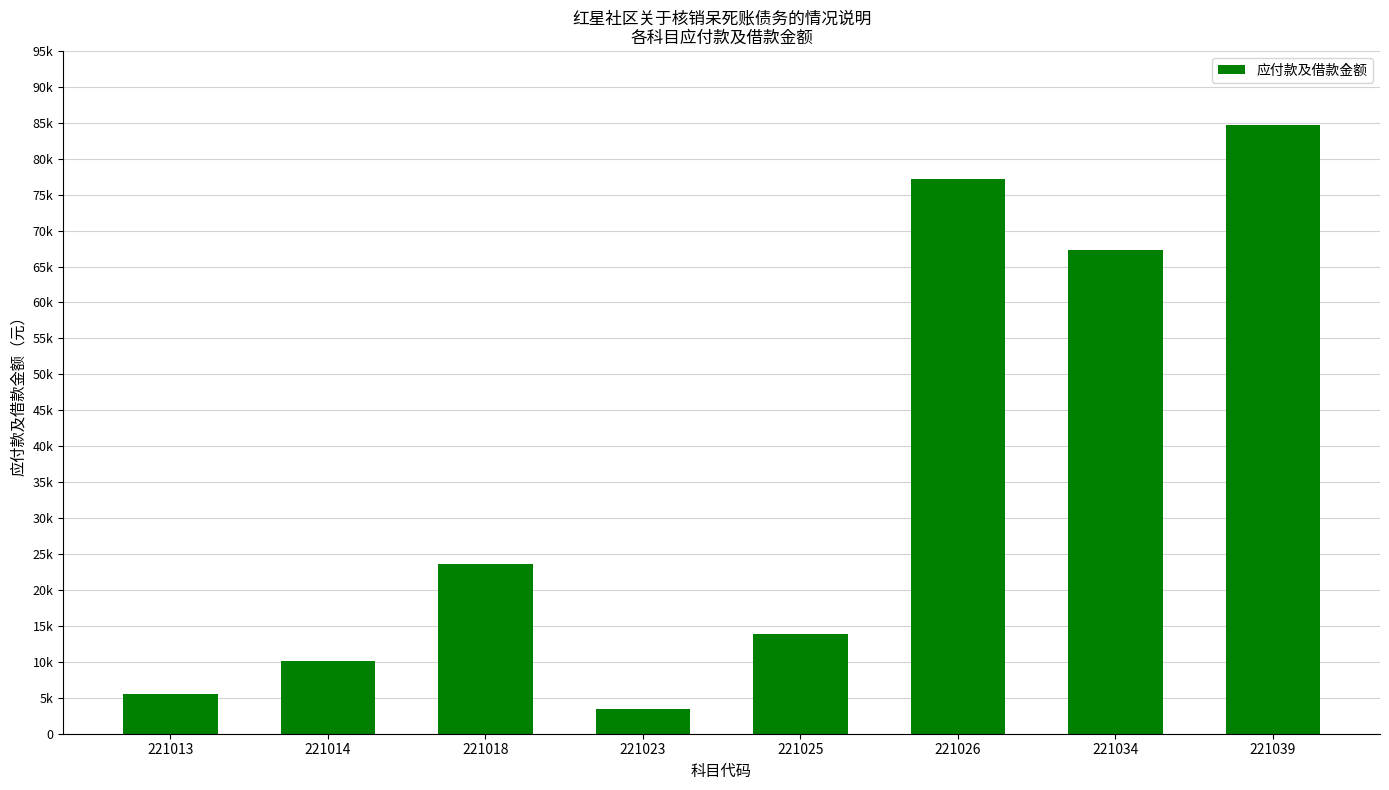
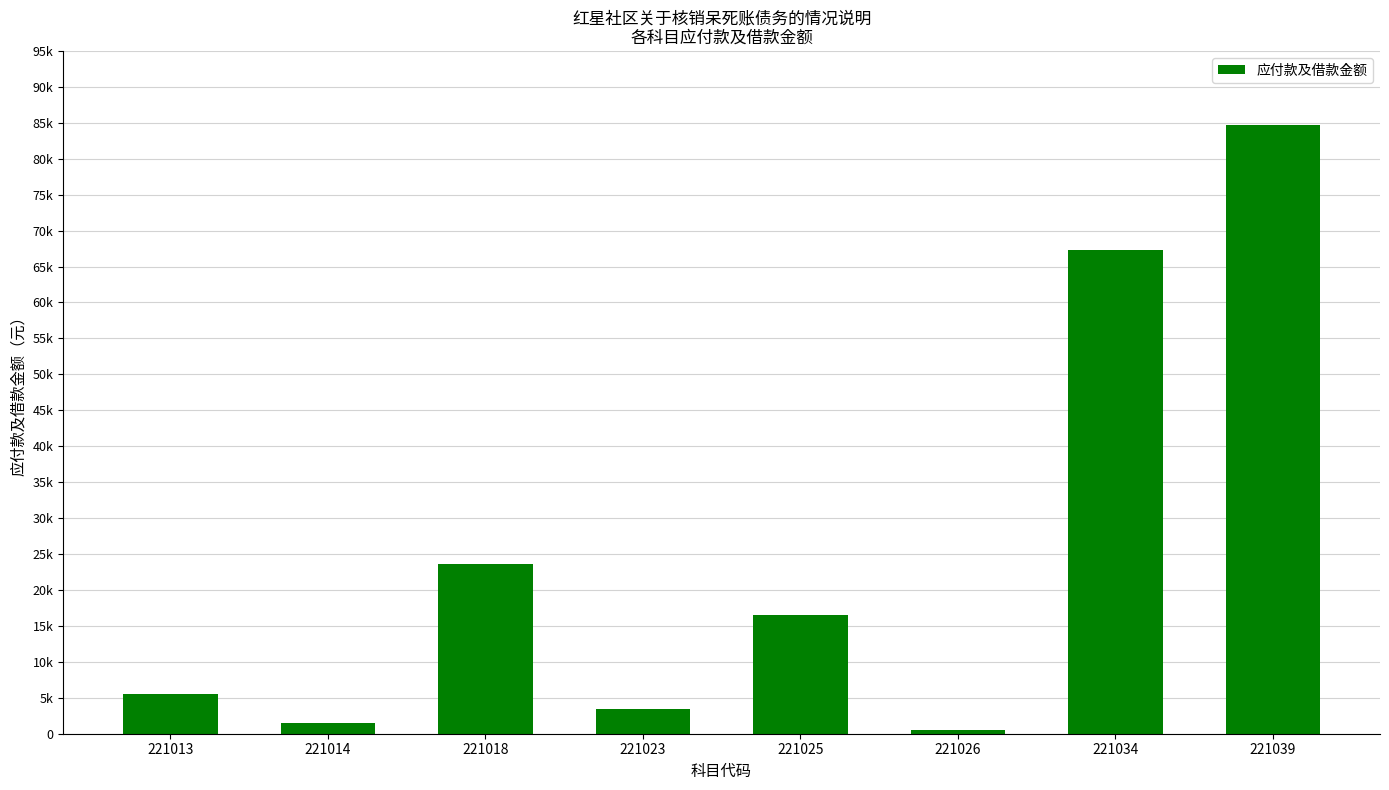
  {
    "221013": 6000,
-   "221014": 10000,
+   "221014": 2000,
    "221018": 24000,
    "221023": 3000,
-   "221025": 14000,
-   "221026": 77000,
+   "221025": 17000,
+   "221026": 0,
    "221034": 67000,
    "221039": 85000
  }
